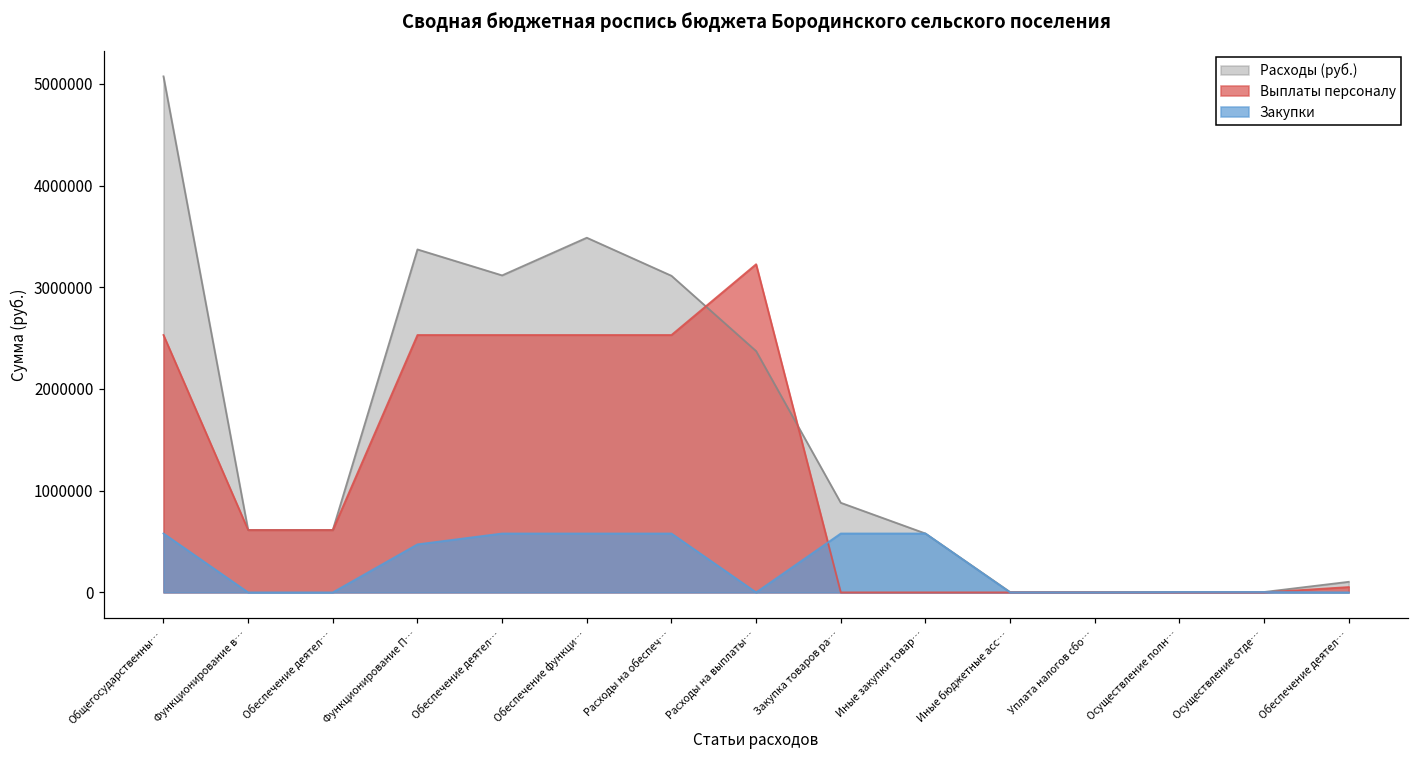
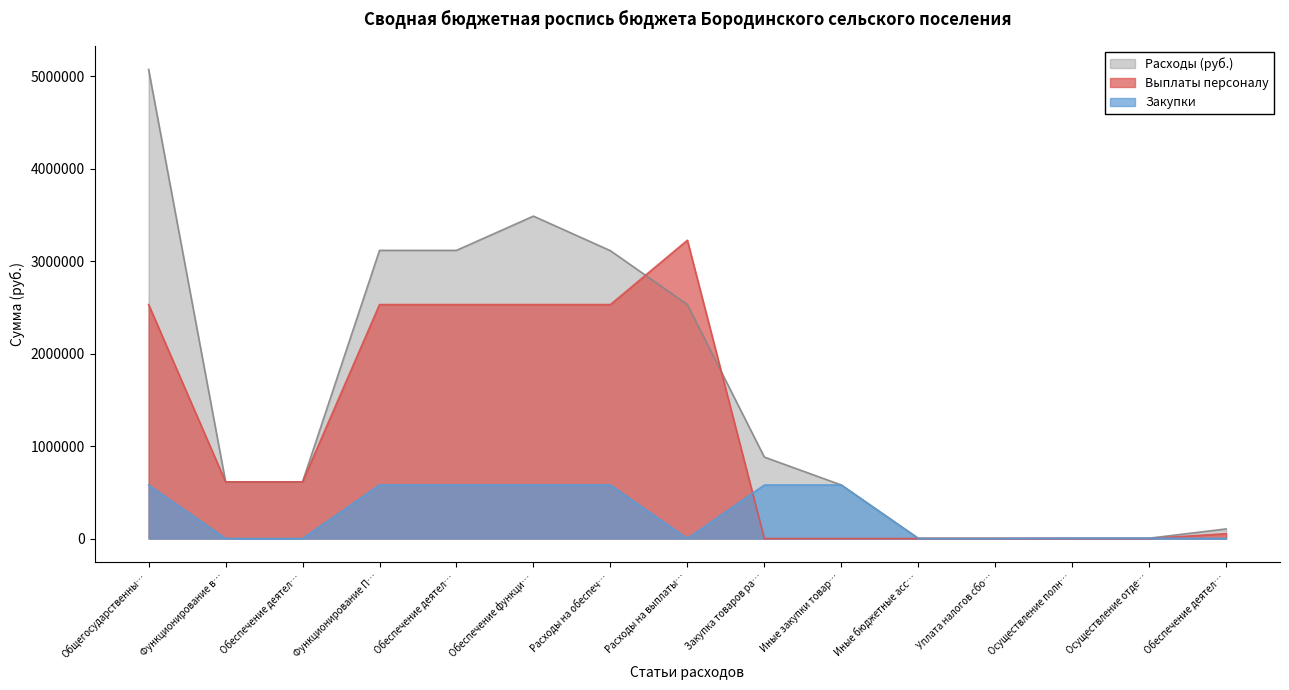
  {
    "Расходы (руб.)": {
      "Общегосударственны…": 5100000,
-     "Функционирование П…": 3400000,
+     "Функционирование П…": 3100000,
      "Обеспечение функци…": 3500000,
      "Расходы на обеспеч…": 3100000,
-     "Расходы на выплаты…": 2400000,
+     "Расходы на выплаты…": 2500000,
      "Закупка товаров ра…": 900000
    },
    "Выплаты персоналу": {
      "Общегосударственны…": 2500000,
      "Функционирование П…": 2500000,
      "Обеспечение функци…": 2500000,
      "Расходы на обеспеч…": 2500000,
      "Расходы на выплаты…": 3200000,
      "Закупка товаров ра…": 0,
      "Иные закупки товар…": 0
    },
    "Закупки": {
      "Общегосударственны…": 600000,
      "Функционирование в…": 0,
-     "Функционирование П…": 500000,
+     "Функционирование П…": 600000,
      "Обеспечение функци…": 600000,
      "Расходы на обеспеч…": 600000,
      "Расходы на выплаты…": 0,
      "Закупка товаров ра…": 600000
    }
  }
